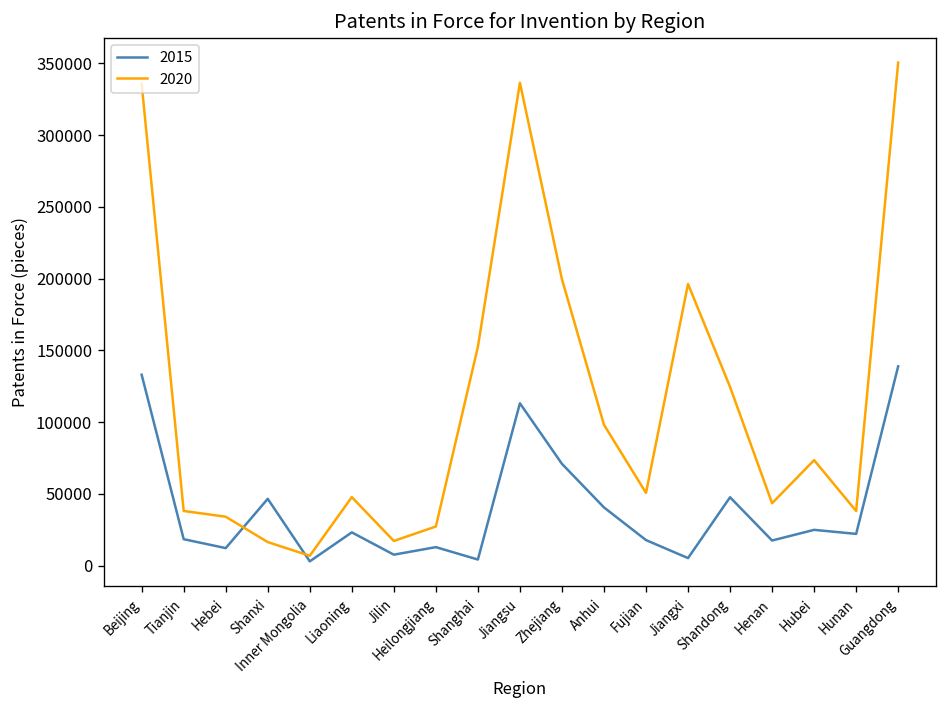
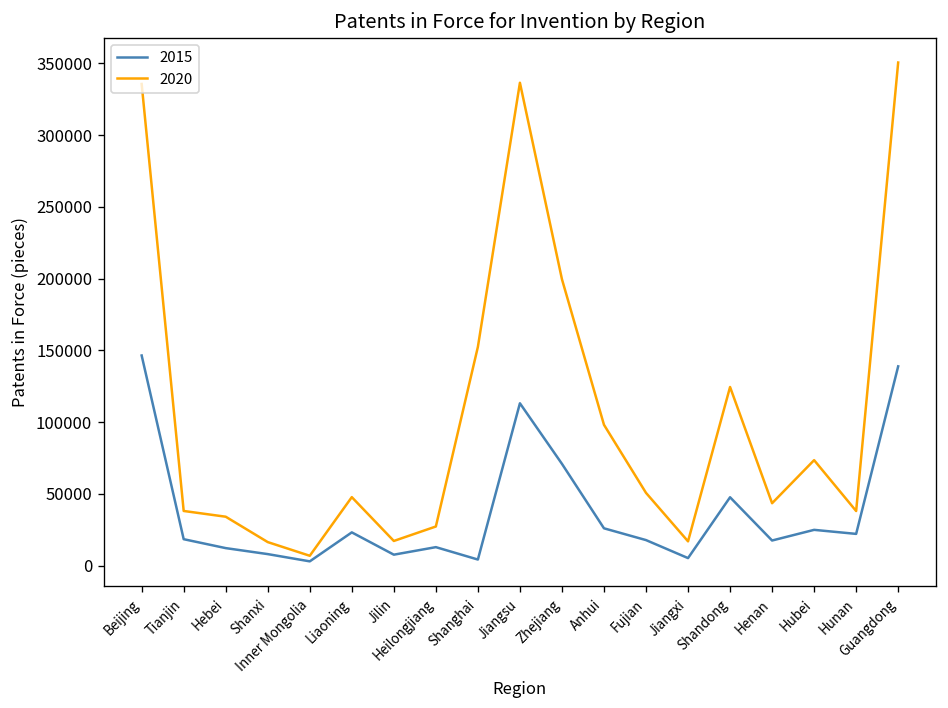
  {
    "2015": {
-     "Beijing": 133000,
+     "Beijing": 146000,
      "Tianjin": 18000,
      "Hebei": 12000,
-     "Shanxi": 47000,
+     "Shanxi": 8000,
      "Inner Mongolia": 3000,
      "Liaoning": 23000,
      "Jilin": 8000,
      "Heilongjiang": 13000,
      "Shanghai": 4000,
      "Jiangsu": 113000,
      "Zhejiang": 71000,
-     "Anhui": 41000,
+     "Anhui": 26000,
      "Fujian": 18000,
      "Jiangxi": 5000,
      "Shandong": 48000,
      "Henan": 18000,
      "Hubei": 25000,
      "Hunan": 22000,
      "Guangdong": 139000
    },
    "2020": {
      "Tianjin": 38000,
      "Hebei": 34000,
      "Shanxi": 16000,
      "Inner Mongolia": 7000,
      "Liaoning": 48000,
      "Jilin": 17000,
      "Heilongjiang": 27000,
      "Shanghai": 152000,
      "Jiangsu": 336000,
      "Zhejiang": 200000,
      "Anhui": 98000,
      "Fujian": 51000,
-     "Jiangxi": 196000,
+     "Jiangxi": 17000,
      "Shandong": 125000,
      "Henan": 44000,
      "Hubei": 74000,
      "Hunan": 38000,
      "Guangdong": 351000
    }
  }
